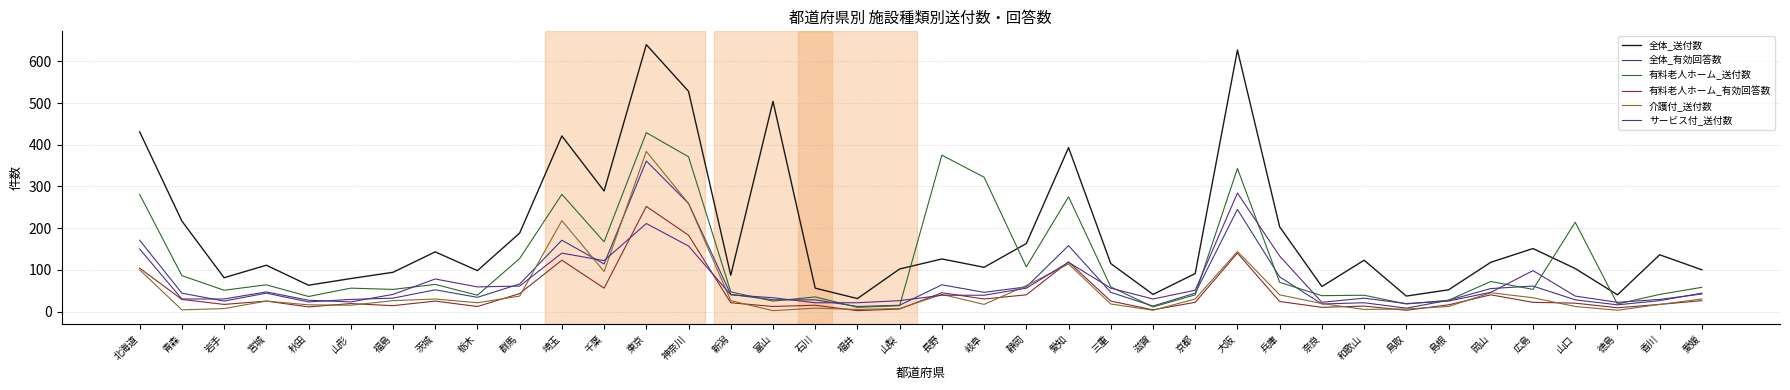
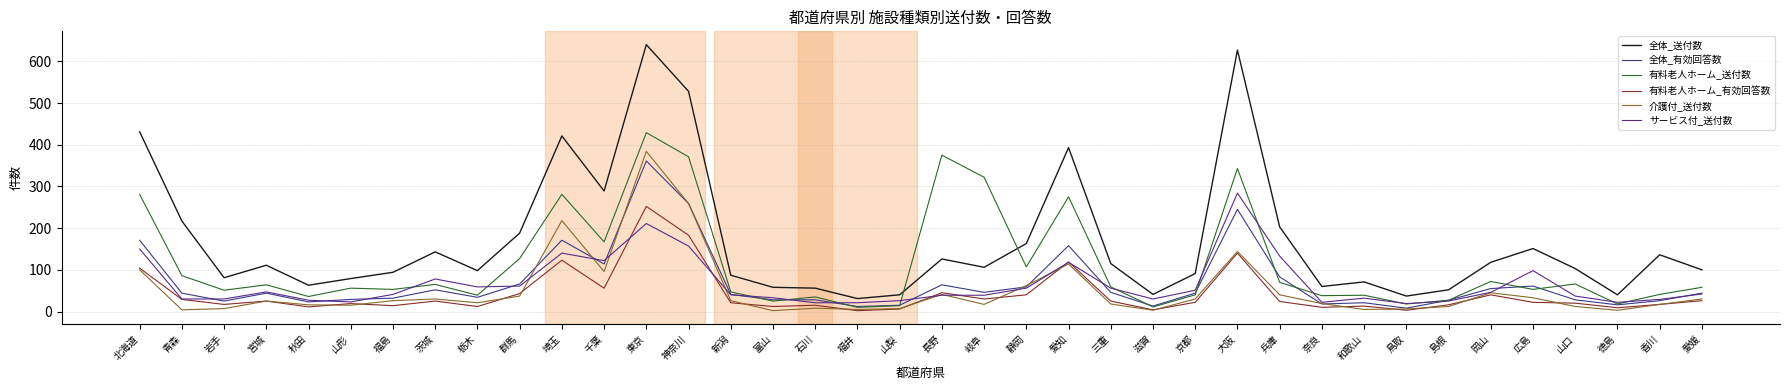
  {
    "全体_送付数": {
      "北海道": 430,
      "青森": 220,
      "岩手": 80,
      "宮城": 110,
      "秋田": 60,
      "山形": 80,
      "福島": 90,
      "茨城": 140,
      "栃木": 100,
      "群馬": 190,
      "埼玉": 420,
      "千葉": 290,
      "東京": 640,
      "神奈川": 530,
      "新潟": 90,
-     "富山": 500,
+     "富山": 60,
      "石川": 60,
      "福井": 30,
-     "山梨": 100,
+     "山梨": 40,
      "長野": 130,
      "岐阜": 110,
      "静岡": 160,
      "愛知": 390,
      "三重": 120,
      "滋賀": 40,
      "京都": 90,
      "大阪": 630,
      "兵庫": 200,
      "奈良": 60,
-     "和歌山": 120,
+     "和歌山": 70,
      "鳥取": 40,
      "島根": 50,
      "岡山": 120,
      "広島": 150,
      "山口": 100,
      "徳島": 40,
      "香川": 140,
      "愛媛": 100
    },
    "有料老人ホーム_送付数": {
      "北海道": 280,
      "青森": 90,
      "岩手": 50,
      "宮城": 60,
      "秋田": 40,
      "山形": 60,
      "福島": 50,
      "茨城": 70,
      "群馬": 130,
      "埼玉": 280,
      "千葉": 170,
      "東京": 430,
      "神奈川": 370,
      "石川": 40,
      "長野": 380,
      "岐阜": 320,
      "静岡": 110,
      "愛知": 280,
      "大阪": 340,
      "兵庫": 70,
      "奈良": 40,
      "和歌山": 40,
      "岡山": 70,
      "広島": 50,
-     "山口": 210,
+     "山口": 70,
      "香川": 40,
      "愛媛": 60
    },
    "有料老人ホーム_有効回答数": {
      "岩手": 20,
      "福島": 10,
      "栃木": 10,
      "埼玉": 120,
      "千葉": 60,
      "東京": 250,
      "神奈川": 180,
      "富山": 10,
      "岐阜": 30,
      "静岡": 40,
      "三重": 30,
      "京都": 20,
      "兵庫": 20,
      "奈良": 10,
      "和歌山": 10,
      "広島": 20,
      "山口": 20
    },
    "介護付_送付数": {
      "青森": 0,
      "岩手": 10,
      "栃木": 20,
      "埼玉": 220,
      "千葉": 100,
      "東京": 380,
      "富山": 0,
      "石川": 10,
      "岐阜": 20,
      "三重": 20,
      "京都": 30,
      "兵庫": 40,
      "和歌山": 10,
      "広島": 30,
      "山口": 10
    }
  }
